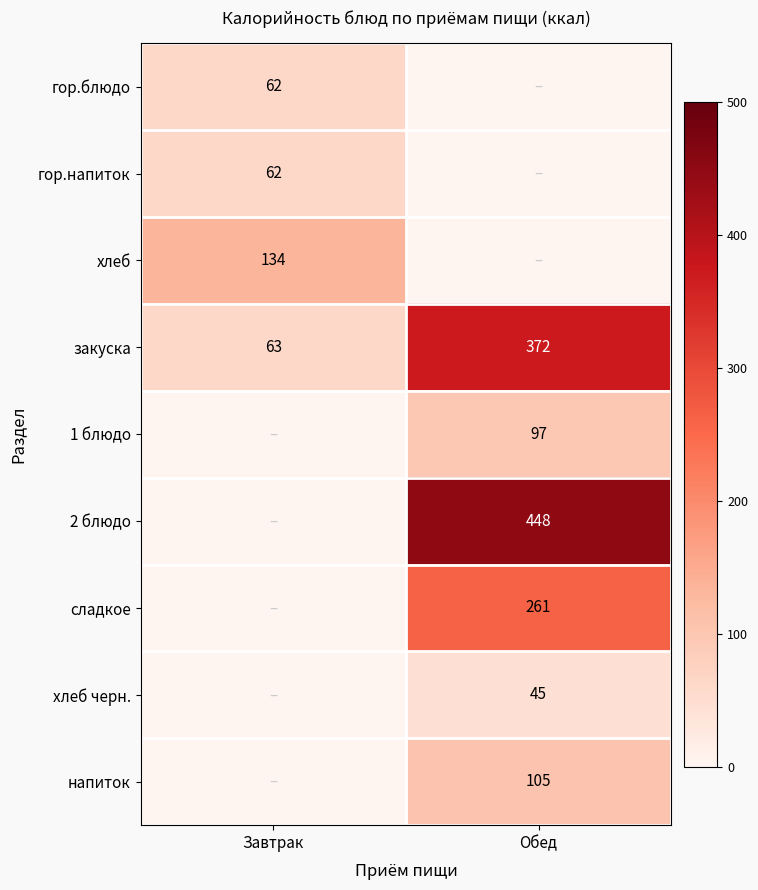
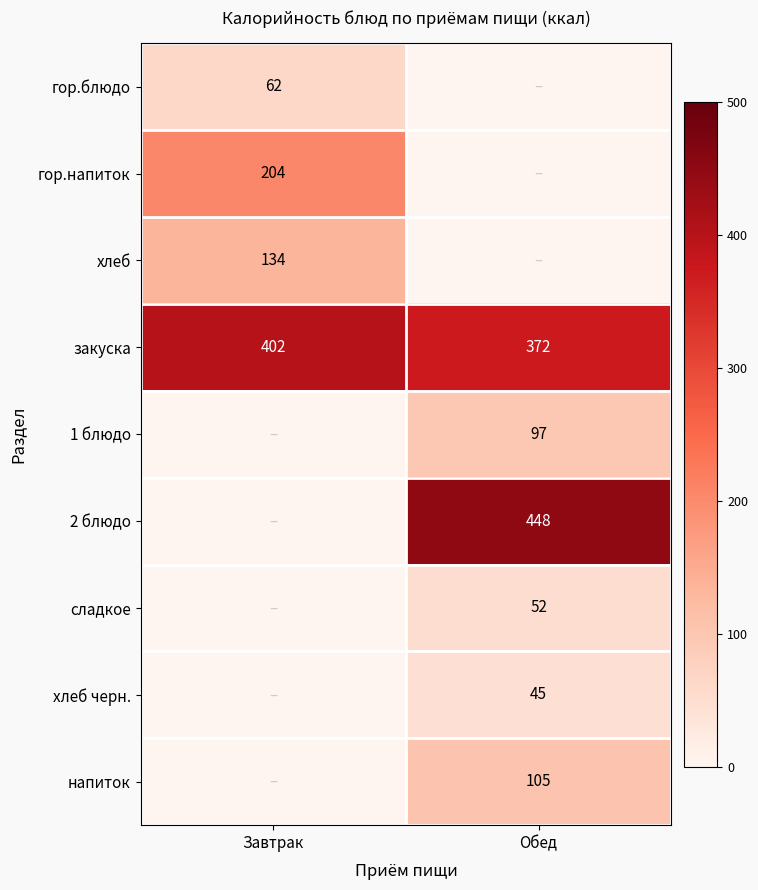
  {
    "гор.блюдо": {
      "Завтрак": 62
    },
    "гор.напиток": {
-     "Завтрак": 62
+     "Завтрак": 204
    },
    "хлеб": {
      "Завтрак": 134
    },
    "закуска": {
-     "Завтрак": 63,
+     "Завтрак": 402,
      "Обед": 372
    },
    "1 блюдо": {
      "Обед": 97
    },
    "2 блюдо": {
      "Обед": 448
    },
    "сладкое": {
-     "Обед": 261
+     "Обед": 52
    },
    "хлеб черн.": {
      "Обед": 45
    },
    "напиток": {
      "Обед": 105
    }
  }
